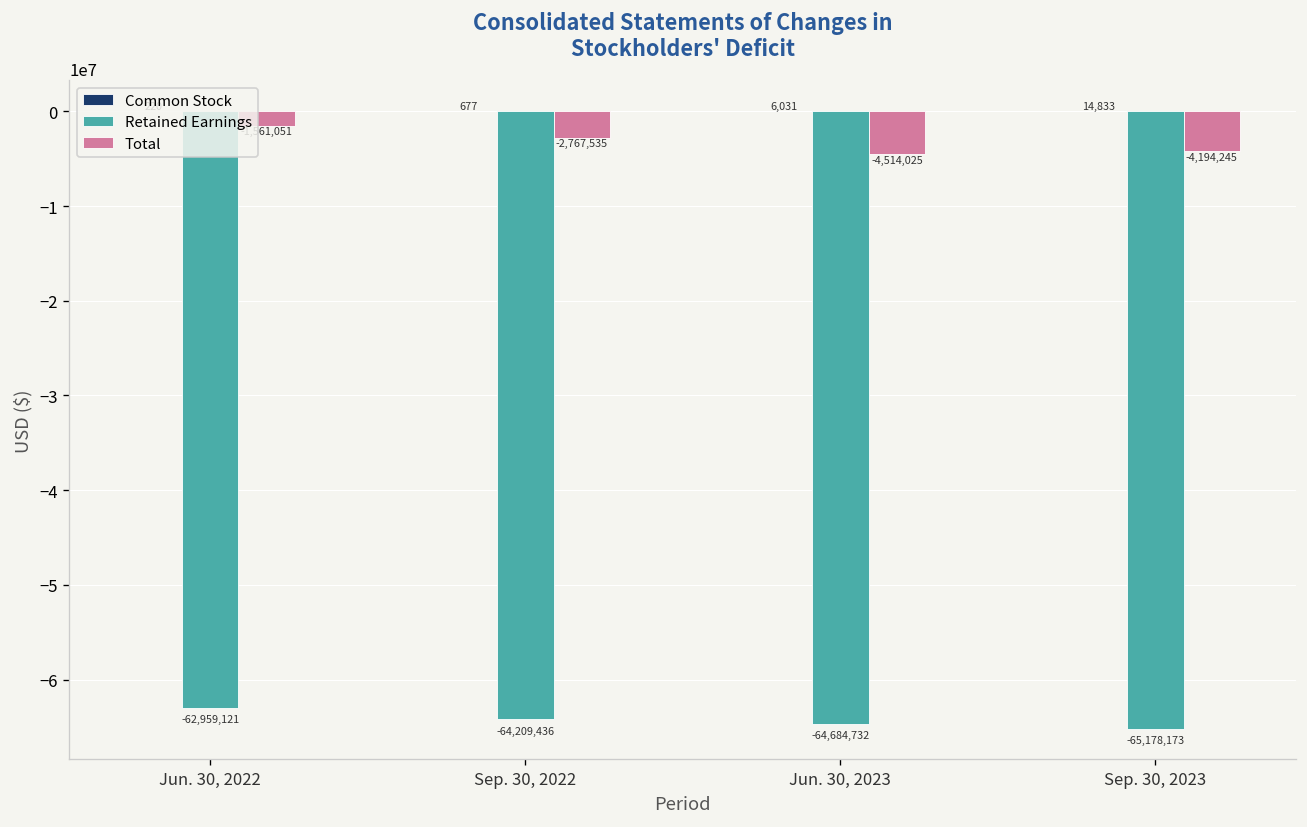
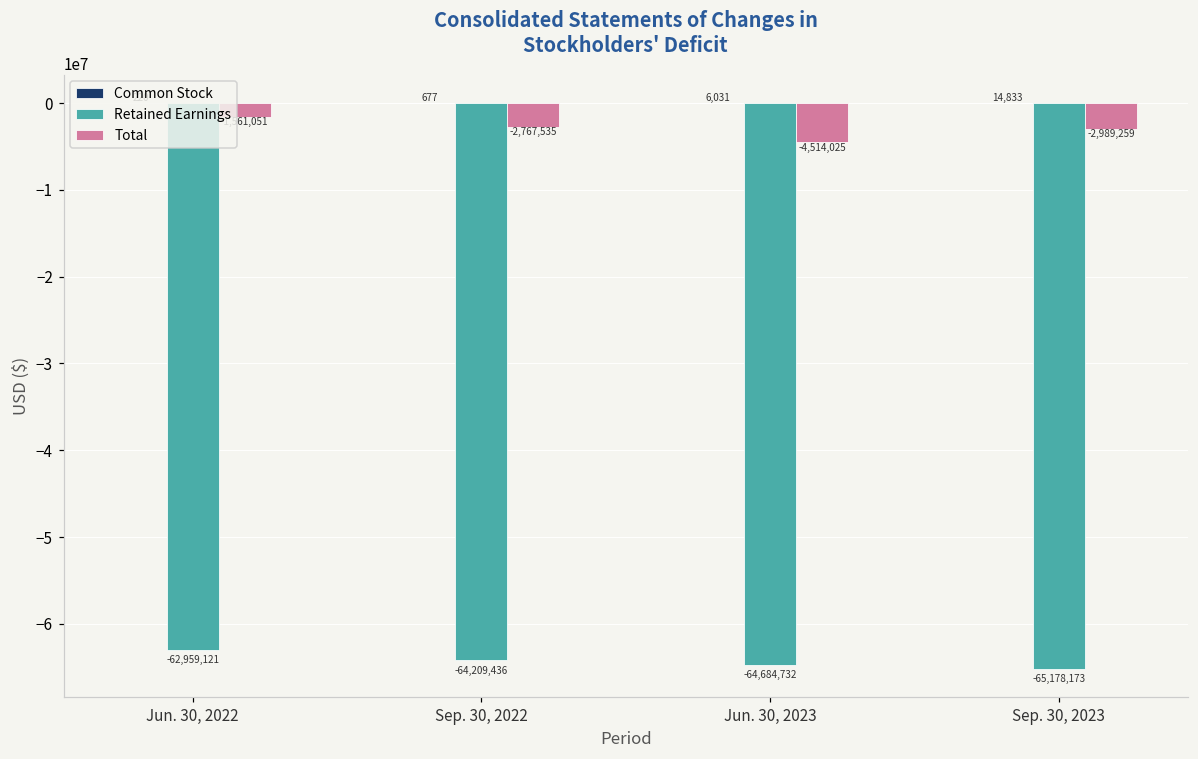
  {
    "Common Stock": {
      "Sep. 30, 2022": "677",
      "Jun. 30, 2023": "6,031",
      "Sep. 30, 2023": "14,833"
    },
    "Retained Earnings": {
      "Jun. 30, 2022": "-62,959,121",
      "Sep. 30, 2022": "-64,209,436",
      "Jun. 30, 2023": "-64,684,732",
      "Sep. 30, 2023": "-65,178,173"
    },
    "Total": {
      "Sep. 30, 2022": "-2,767,535",
      "Jun. 30, 2023": "-4,514,025",
-     "Sep. 30, 2023": "-4,194,245"
+     "Sep. 30, 2023": "-2,989,259"
    }
  }
